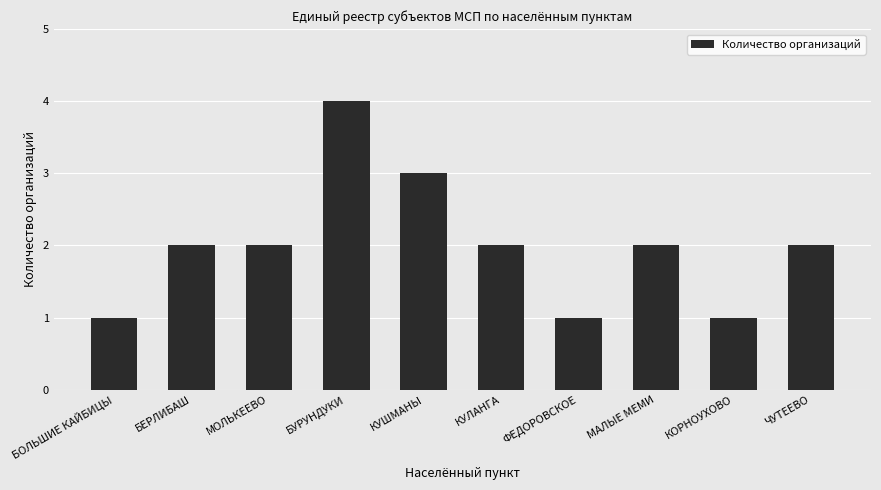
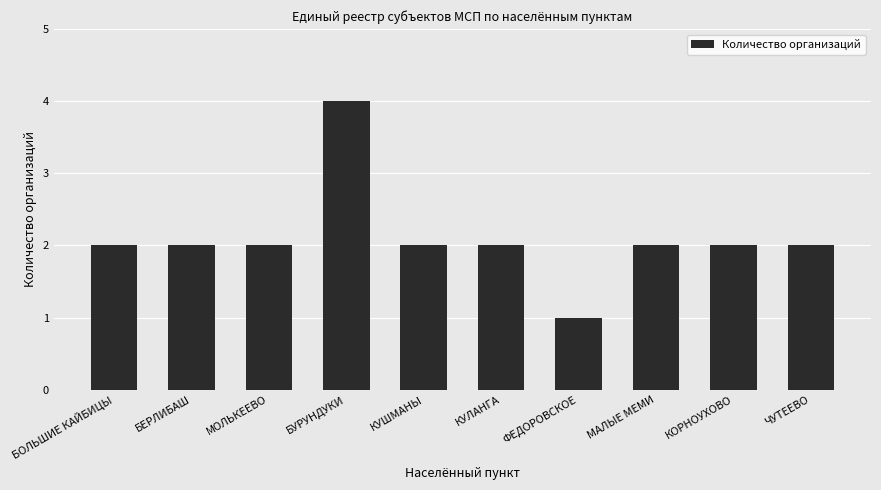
  {
-   "БОЛЬШИЕ КАЙБИЦЫ": 1,
+   "БОЛЬШИЕ КАЙБИЦЫ": 2,
    "БЕРЛИБАШ": 2,
    "МОЛЬКЕЕВО": 2,
    "БУРУНДУКИ": 4,
-   "КУШМАНЫ": 3,
+   "КУШМАНЫ": 2,
    "КУЛАНГА": 2,
    "ФЕДОРОВСКОЕ": 1,
    "МАЛЫЕ МЕМИ": 2,
-   "КОРНОУХОВО": 1,
+   "КОРНОУХОВО": 2,
    "ЧУТЕЕВО": 2
  }
